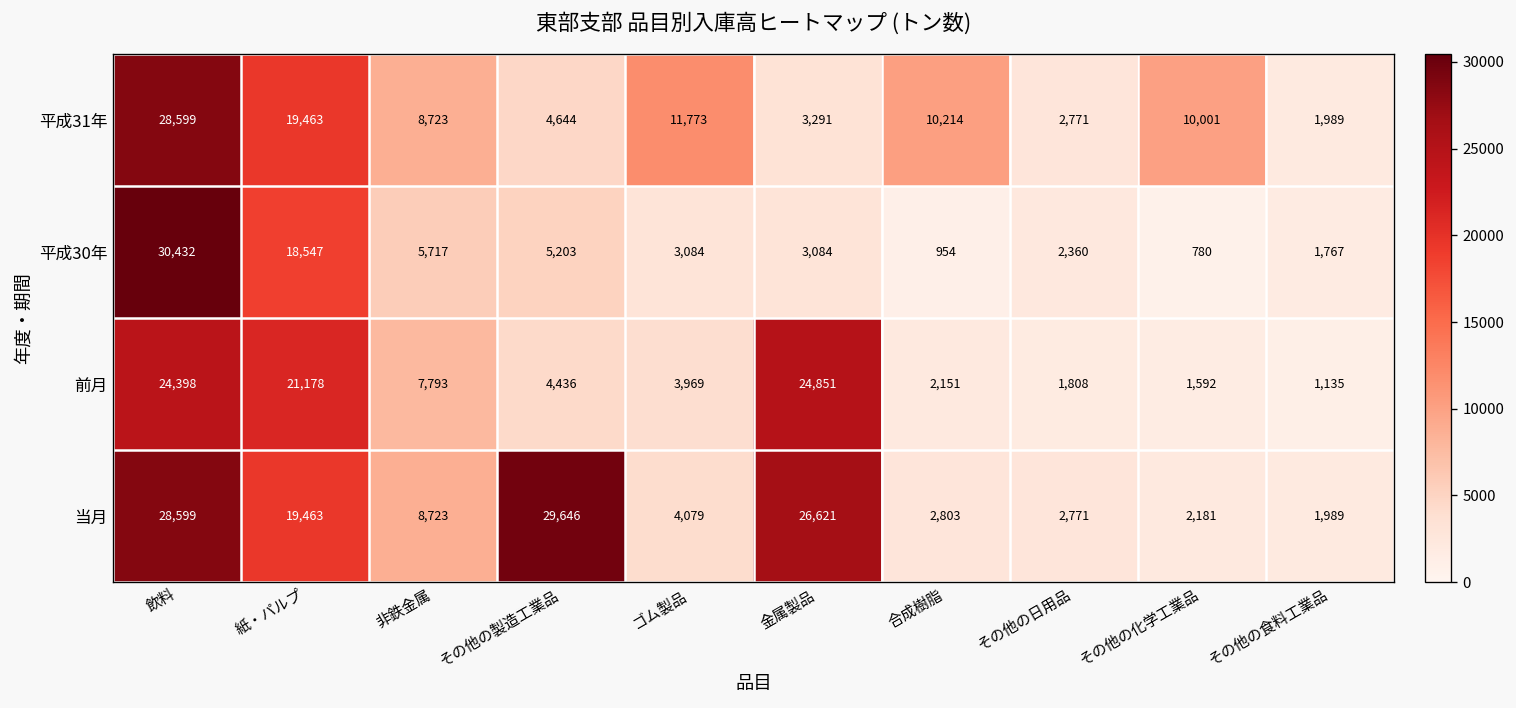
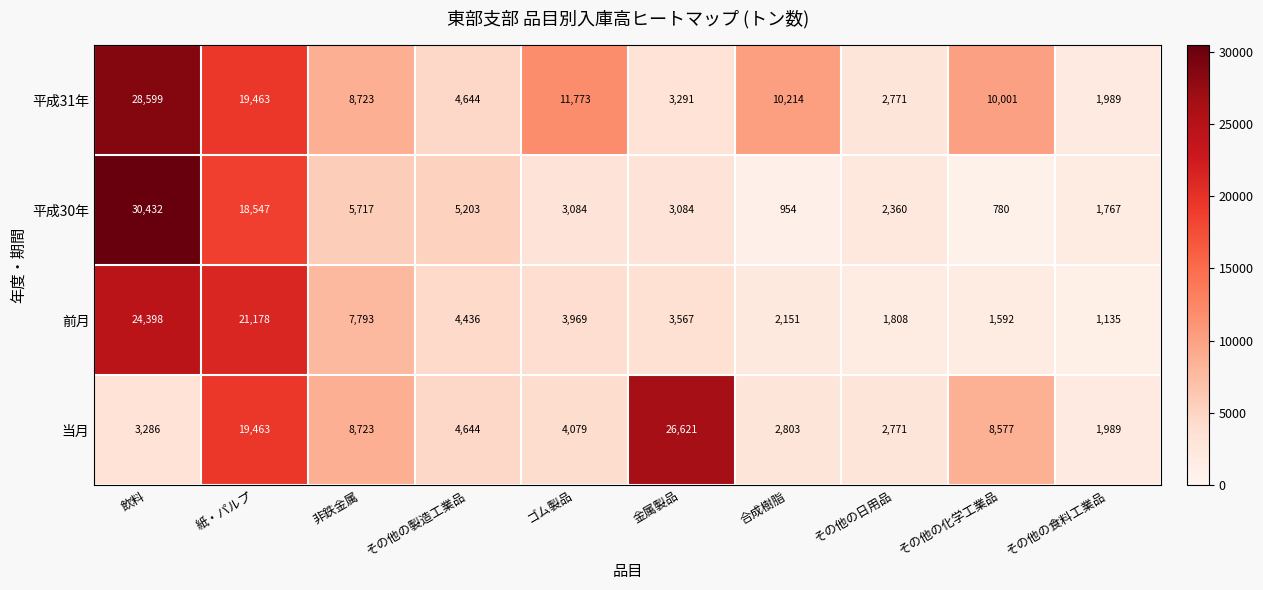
  {
    "平成31年": {
      "飲料": "28,599",
      "紙・パルプ": "19,463",
      "非鉄金属": "8,723",
      "その他の製造工業品": "4,644",
      "ゴム製品": "11,773",
      "金属製品": "3,291",
      "合成樹脂": "10,214",
      "その他の日用品": "2,771",
      "その他の化学工業品": "10,001",
      "その他の食料工業品": "1,989"
    },
    "平成30年": {
      "飲料": "30,432",
      "紙・パルプ": "18,547",
      "非鉄金属": "5,717",
      "その他の製造工業品": "5,203",
      "ゴム製品": "3,084",
      "金属製品": "3,084",
      "合成樹脂": "954",
      "その他の日用品": "2,360",
      "その他の化学工業品": "780",
      "その他の食料工業品": "1,767"
    },
    "前月": {
      "飲料": "24,398",
      "紙・パルプ": "21,178",
      "非鉄金属": "7,793",
      "その他の製造工業品": "4,436",
      "ゴム製品": "3,969",
-     "金属製品": "24,851",
+     "金属製品": "3,567",
      "合成樹脂": "2,151",
      "その他の日用品": "1,808",
      "その他の化学工業品": "1,592",
      "その他の食料工業品": "1,135"
    },
    "当月": {
-     "飲料": "28,599",
+     "飲料": "3,286",
      "紙・パルプ": "19,463",
      "非鉄金属": "8,723",
-     "その他の製造工業品": "29,646",
+     "その他の製造工業品": "4,644",
      "ゴム製品": "4,079",
      "金属製品": "26,621",
      "合成樹脂": "2,803",
      "その他の日用品": "2,771",
-     "その他の化学工業品": "2,181",
+     "その他の化学工業品": "8,577",
      "その他の食料工業品": "1,989"
    }
  }
